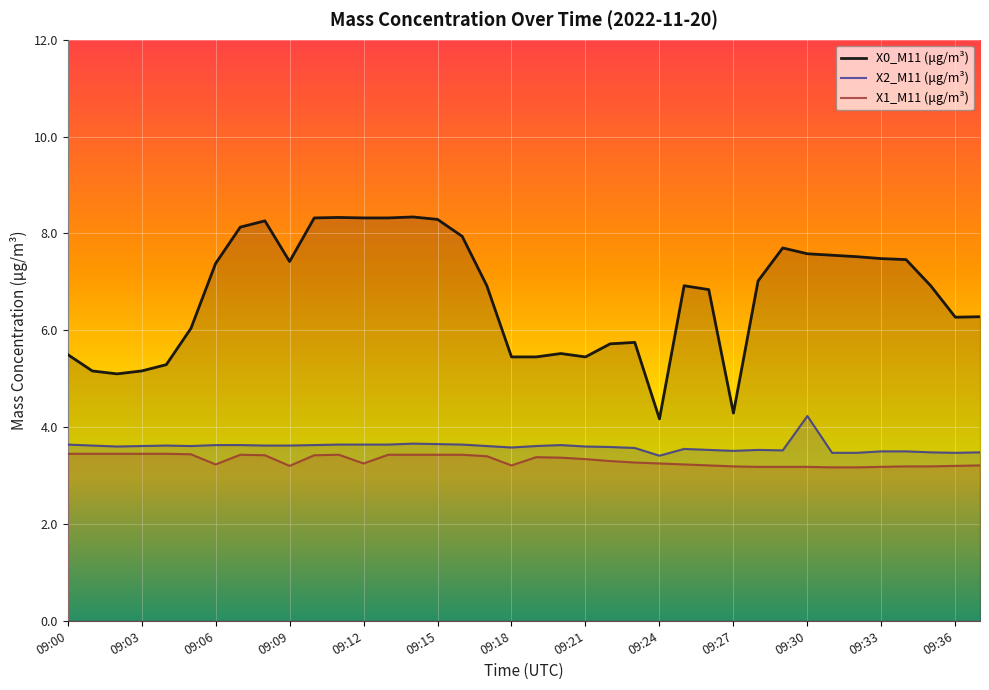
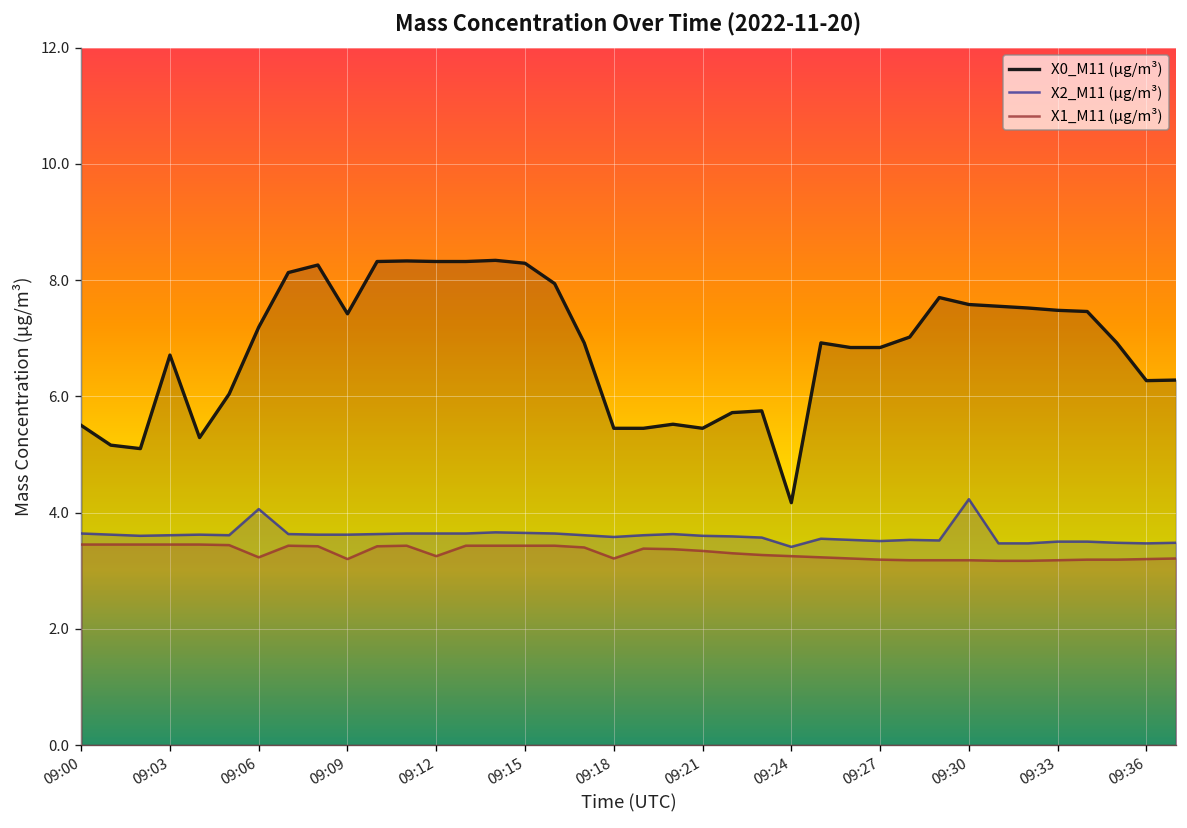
  {
    "X0_M11 (μg/m³)": {
      "09:00": 5.5,
-     "09:03": 5.2,
-     "09:06": 7.4,
+     "09:03": 6.7,
+     "09:06": 7.2,
      "09:09": 7.4,
      "09:12": 8.3,
      "09:15": 8.3,
      "09:18": 5.5,
      "09:21": 5.5,
      "09:24": 4.2,
-     "09:27": 4.3,
+     "09:27": 6.8,
      "09:30": 7.6,
      "09:33": 7.5,
      "09:36": 6.3
    },
    "X2_M11 (μg/m³)": {
      "09:00": 3.6,
      "09:03": 3.6,
-     "09:06": 3.6,
+     "09:06": 4.1,
      "09:09": 3.6,
      "09:12": 3.6,
      "09:15": 3.7,
      "09:18": 3.6,
      "09:21": 3.6,
      "09:24": 3.4,
      "09:27": 3.5,
      "09:30": 4.2,
      "09:33": 3.5,
      "09:36": 3.5
    },
    "X1_M11 (μg/m³)": {
      "09:00": 3.5,
      "09:03": 3.5,
      "09:06": 3.2,
      "09:09": 3.2,
      "09:12": 3.3,
      "09:15": 3.4,
      "09:18": 3.2,
      "09:21": 3.3,
      "09:24": 3.3,
      "09:27": 3.2,
      "09:30": 3.2,
      "09:33": 3.2,
      "09:36": 3.2
    }
  }
